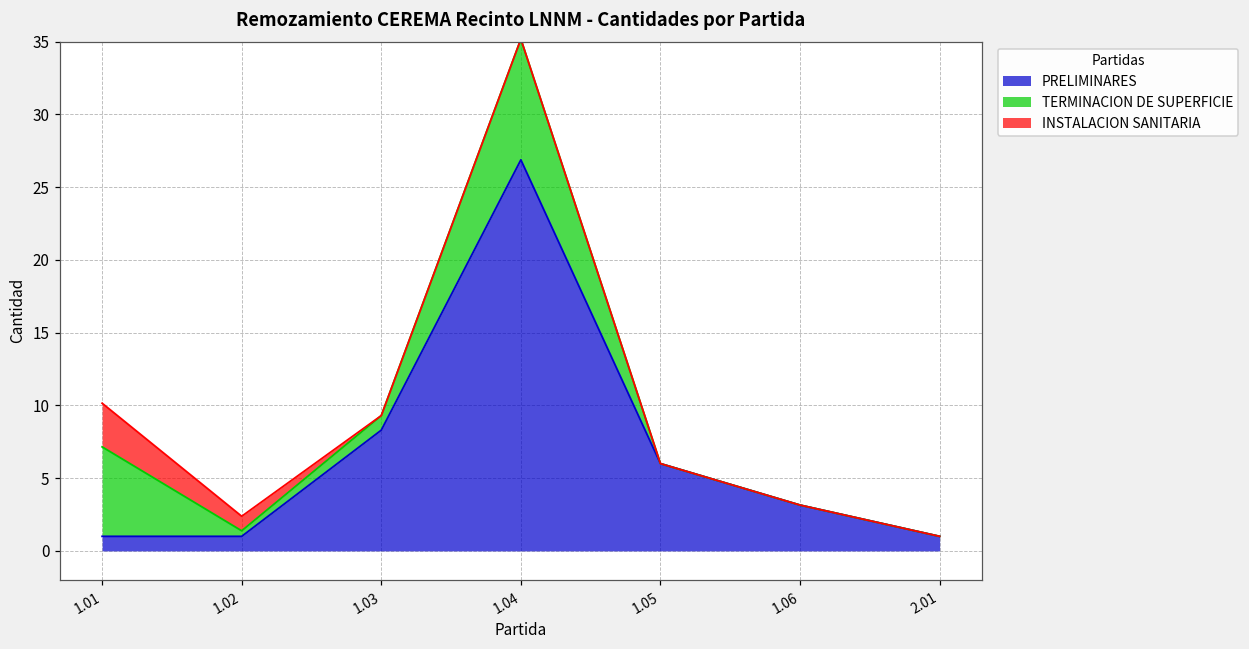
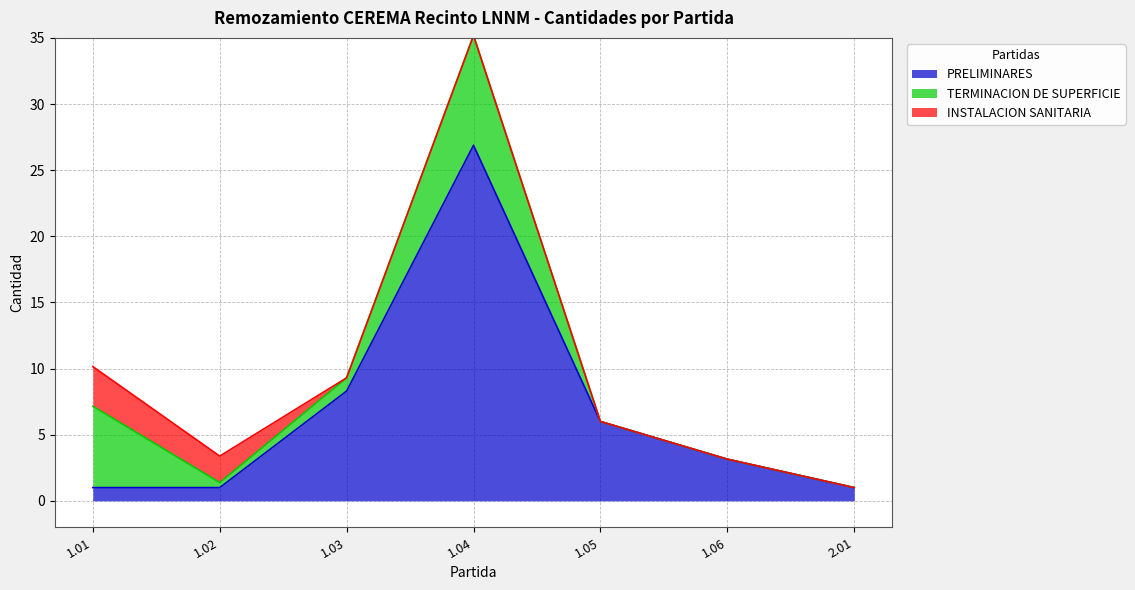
  {
    "PRELIMINARES": {
      "1.01": 1,
      "1.02": 1,
      "1.03": 8.3,
      "1.04": 27
    },
    "TERMINACION DE SUPERFICIE": {
      "1.01": 6,
      "1.02": 0.4
    },
    "INSTALACION SANITARIA": {
      "1.01": 3,
-     "1.02": 1
+     "1.02": 2
    }
  }
